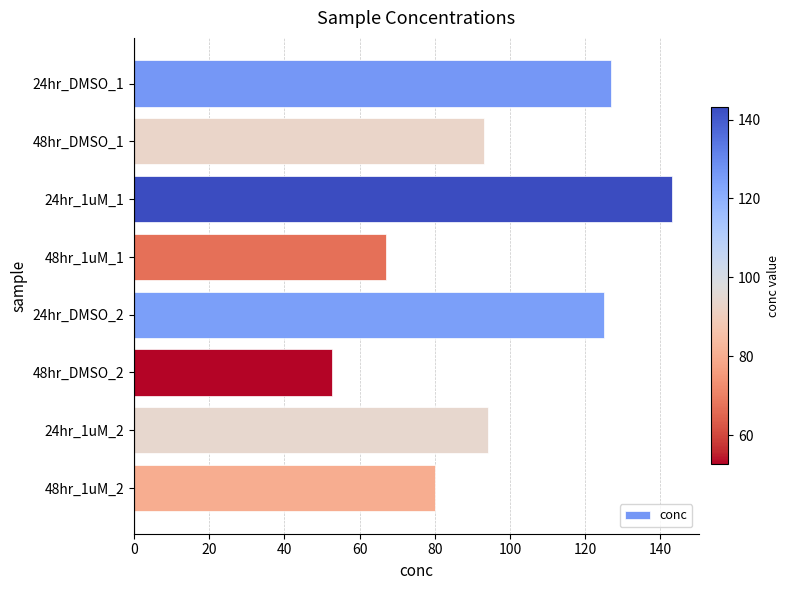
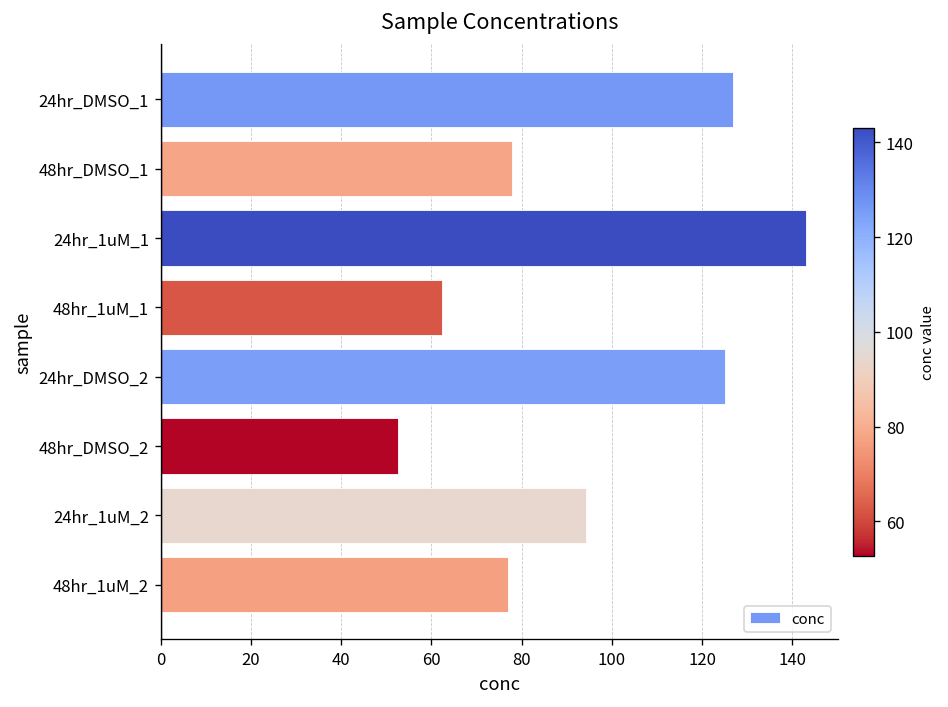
  {
    "24hr_DMSO_1": 127,
-   "48hr_DMSO_1": 93,
+   "48hr_DMSO_1": 78,
    "24hr_1uM_1": 143,
-   "48hr_1uM_1": 67,
+   "48hr_1uM_1": 62,
    "24hr_DMSO_2": 125,
    "48hr_DMSO_2": 53,
    "24hr_1uM_2": 94,
-   "48hr_1uM_2": 80
+   "48hr_1uM_2": 77
  }
